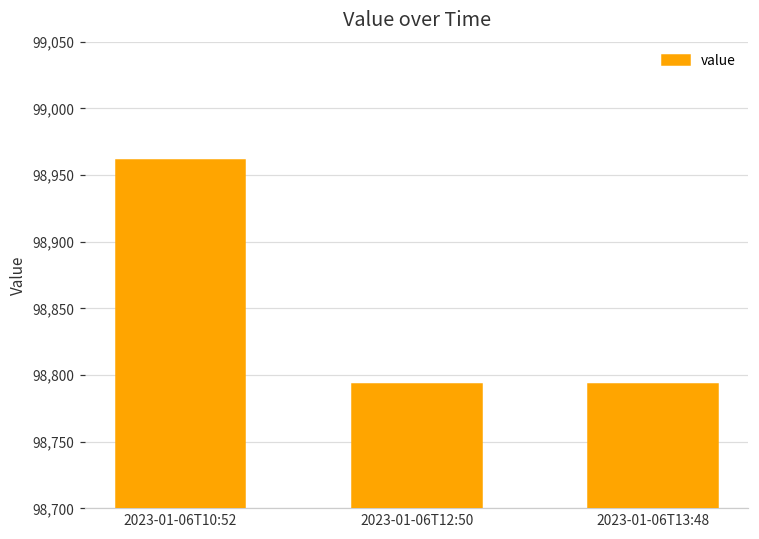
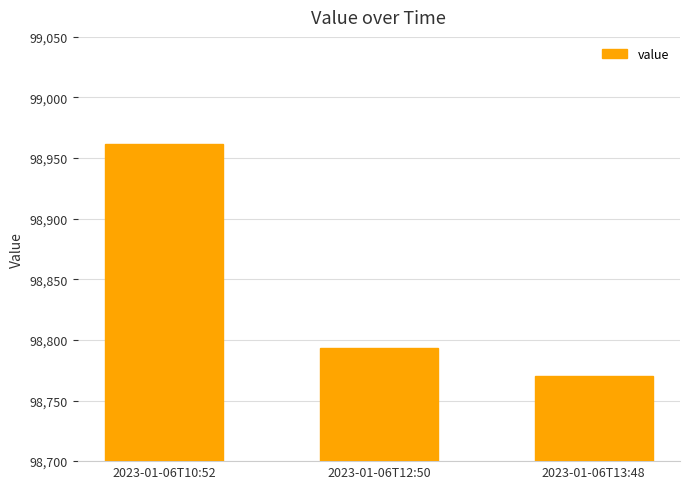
  {
    "2023-01-06T10:52": "98,962",
    "2023-01-06T12:50": "98,794",
-   "2023-01-06T13:48": "98,793"
+   "2023-01-06T13:48": "98,770"
  }
